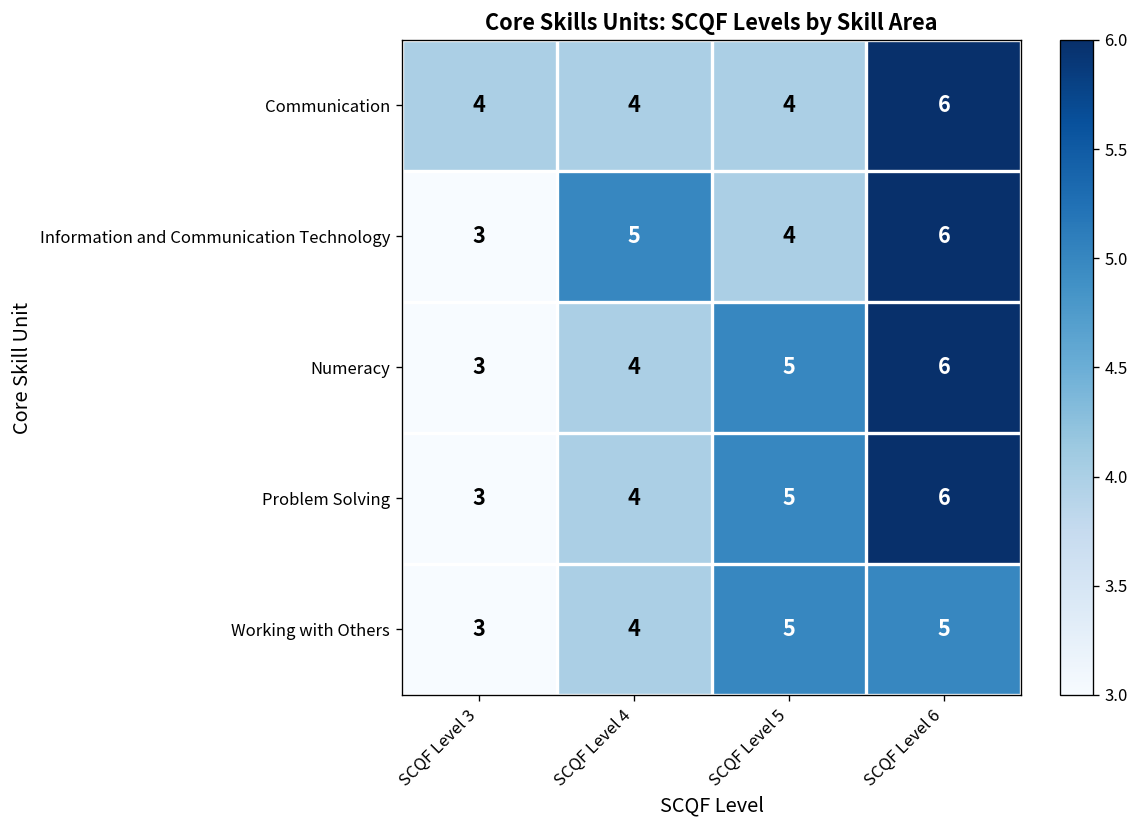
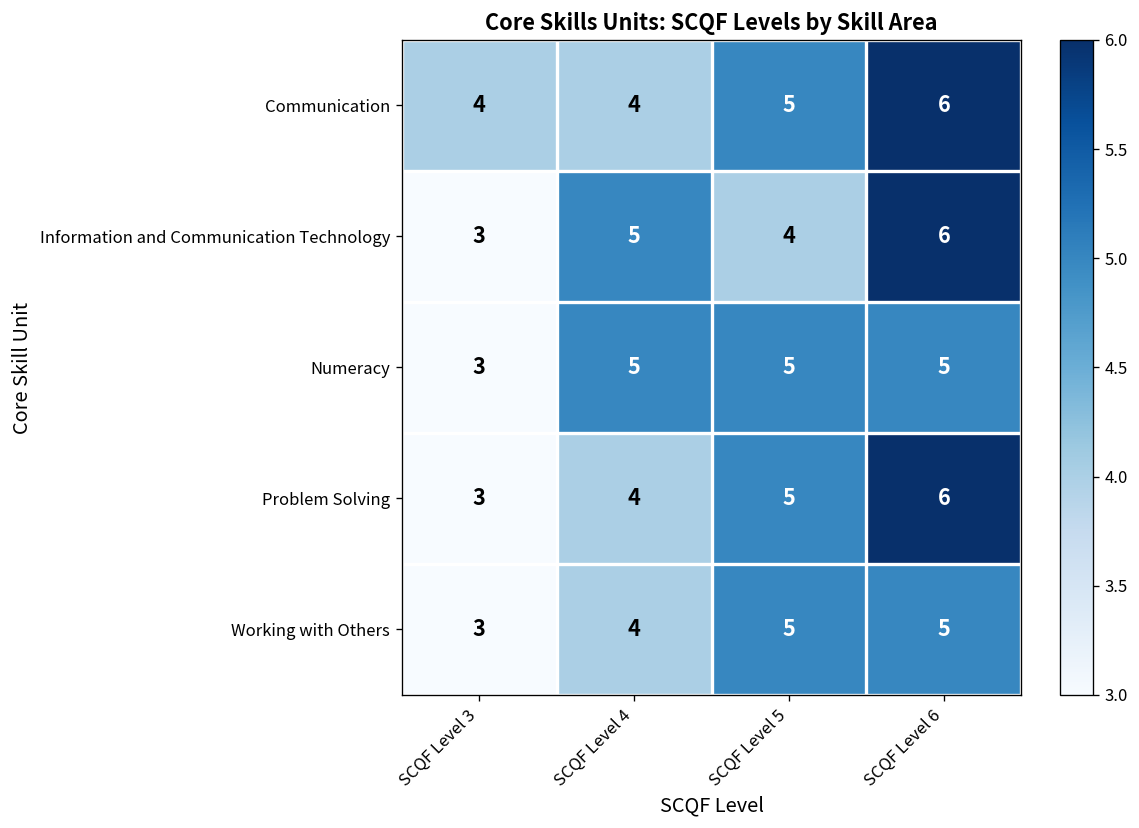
  {
    "Communication": {
      "SCQF Level 3": 4,
      "SCQF Level 4": 4,
-     "SCQF Level 5": 4,
+     "SCQF Level 5": 5,
      "SCQF Level 6": 6
    },
    "Information and Communication Technology": {
      "SCQF Level 3": 3,
      "SCQF Level 4": 5,
      "SCQF Level 5": 4,
      "SCQF Level 6": 6
    },
    "Numeracy": {
      "SCQF Level 3": 3,
-     "SCQF Level 4": 4,
+     "SCQF Level 4": 5,
      "SCQF Level 5": 5,
-     "SCQF Level 6": 6
+     "SCQF Level 6": 5
    },
    "Problem Solving": {
      "SCQF Level 3": 3,
      "SCQF Level 4": 4,
      "SCQF Level 5": 5,
      "SCQF Level 6": 6
    },
    "Working with Others": {
      "SCQF Level 3": 3,
      "SCQF Level 4": 4,
      "SCQF Level 5": 5,
      "SCQF Level 6": 5
    }
  }
